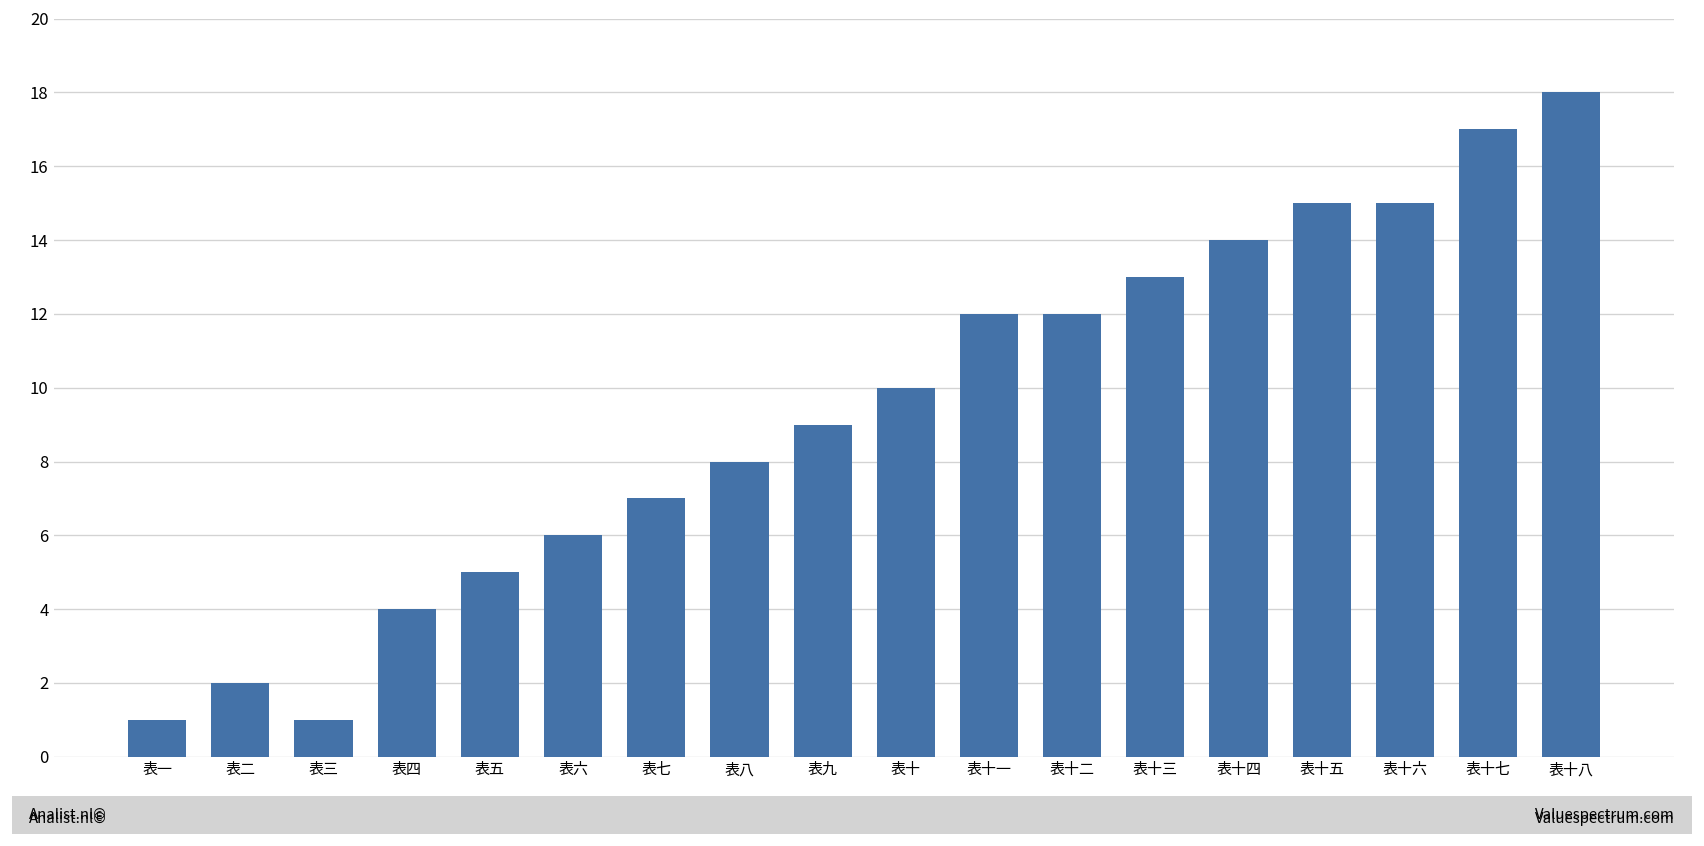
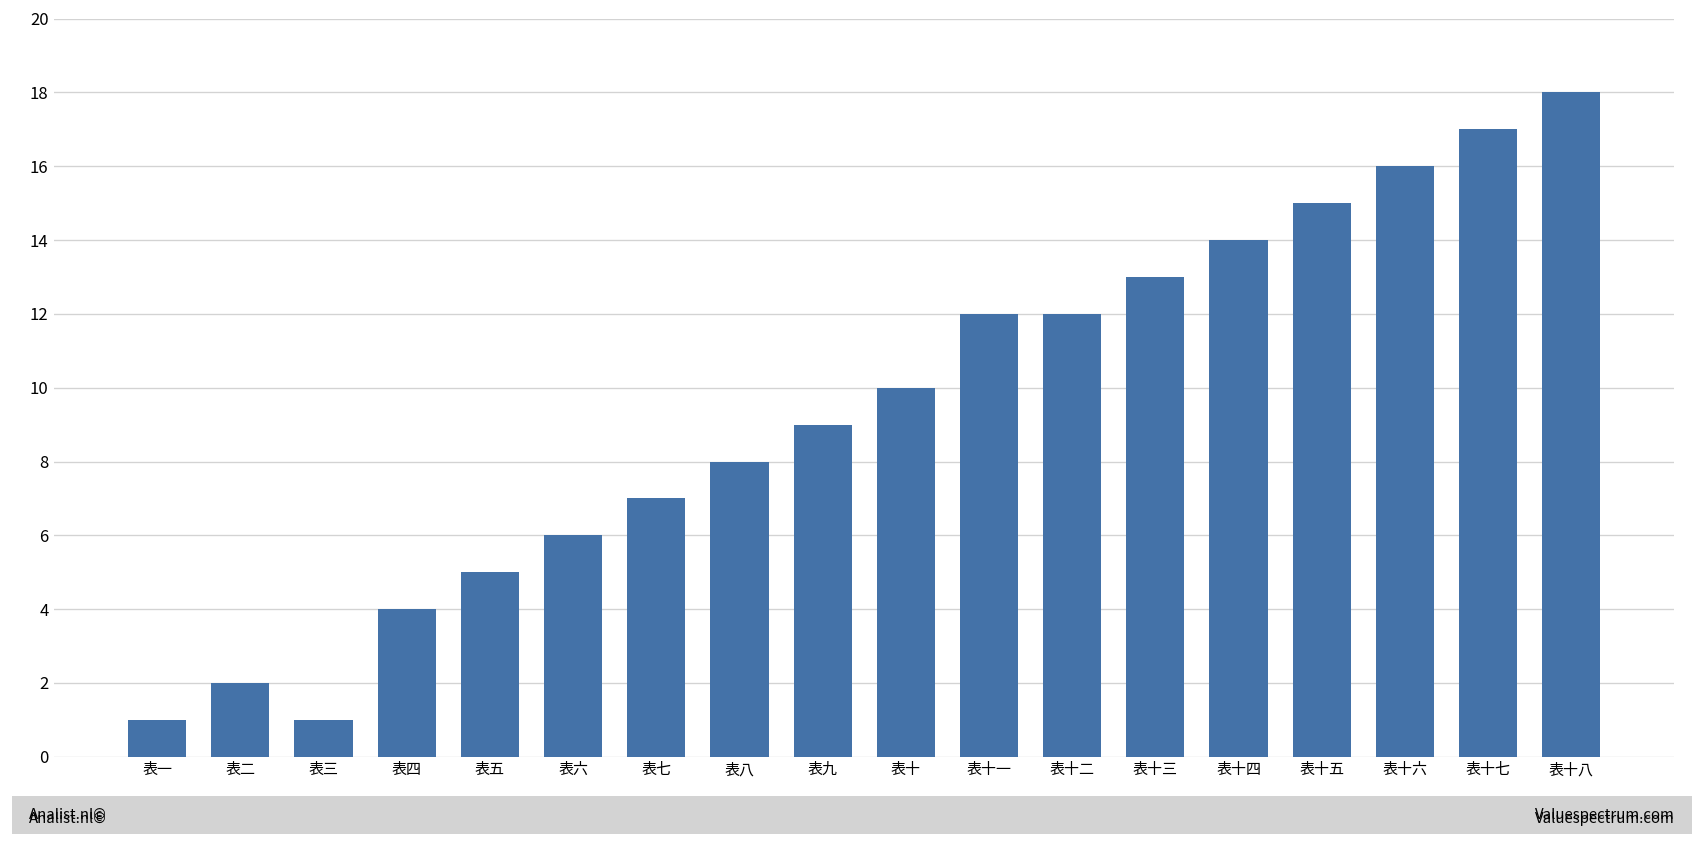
  {
    "表一": 1,
    "表二": 2,
    "表三": 1,
    "表四": 4,
    "表五": 5,
    "表六": 6,
    "表七": 7,
    "表八": 8,
    "表九": 9,
    "表十": 10,
    "表十一": 12,
    "表十二": 12,
    "表十三": 13,
    "表十四": 14,
    "表十五": 15,
-   "表十六": 15,
+   "表十六": 16,
    "表十七": 17,
    "表十八": 18
  }
